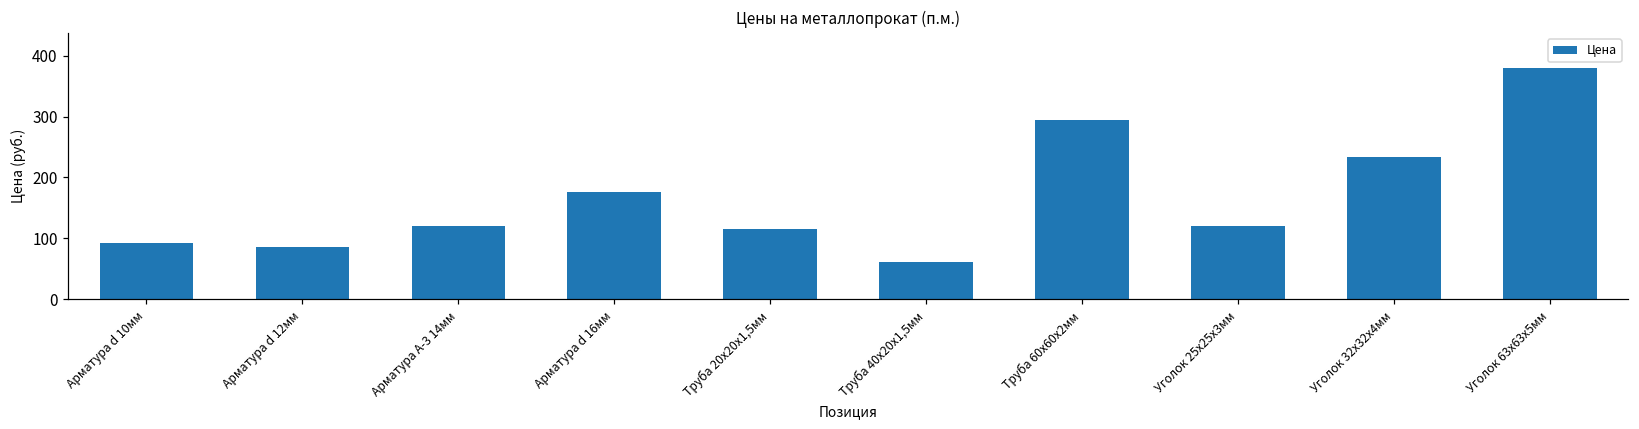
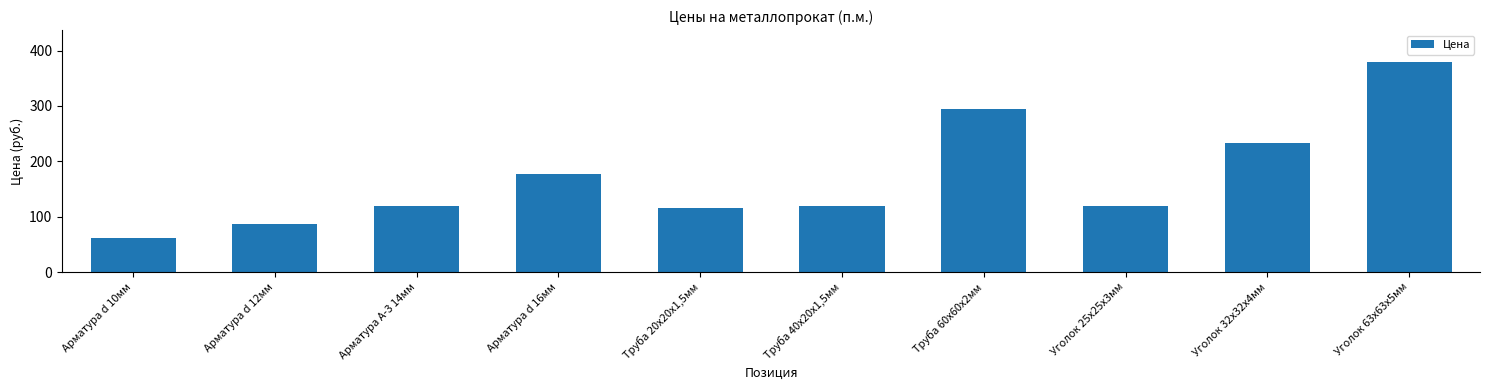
  {
-   "Арматура d 10мм": 90,
+   "Арматура d 10мм": 60,
    "Арматура d 12мм": 90,
    "Арматура А-3 14мм": 120,
    "Арматура d 16мм": 180,
    "Труба 20х20х1,5мм": 120,
-   "Труба 40х20х1,5мм": 60,
+   "Труба 40х20х1,5мм": 120,
    "Труба 60х60х2мм": 300,
    "Уголок 25х25х3мм": 120,
    "Уголок 32х32х4мм": 230,
    "Уголок 63х63х5мм": 380
  }
